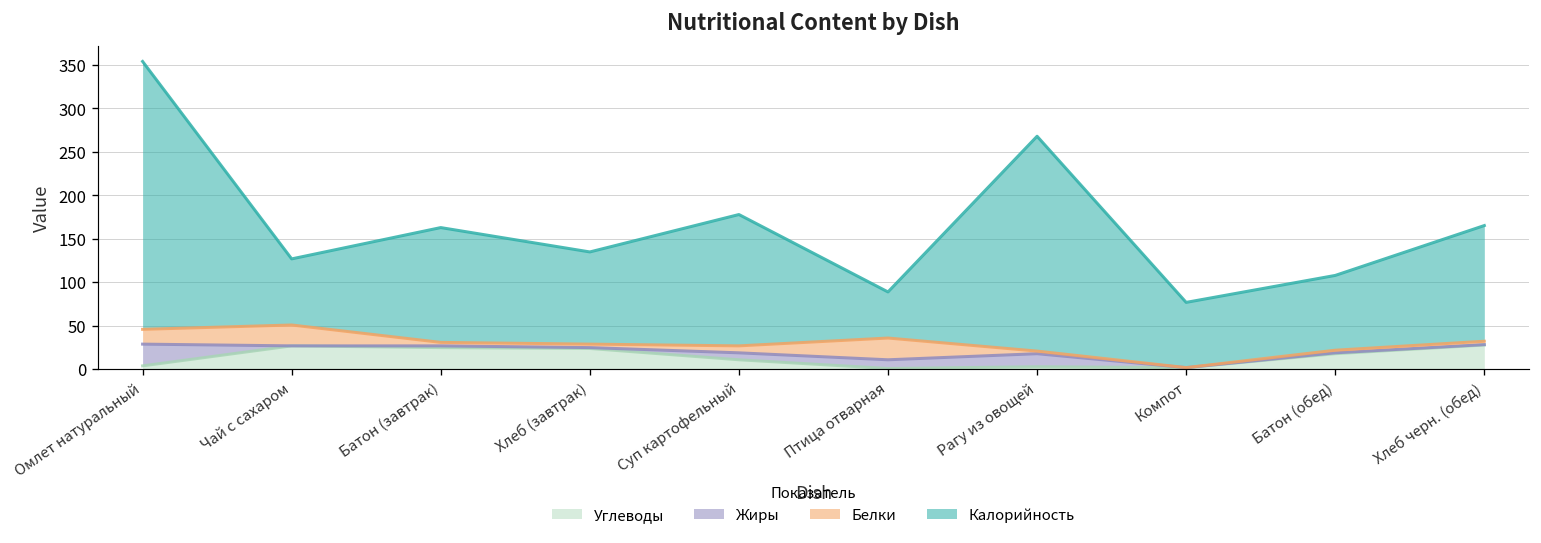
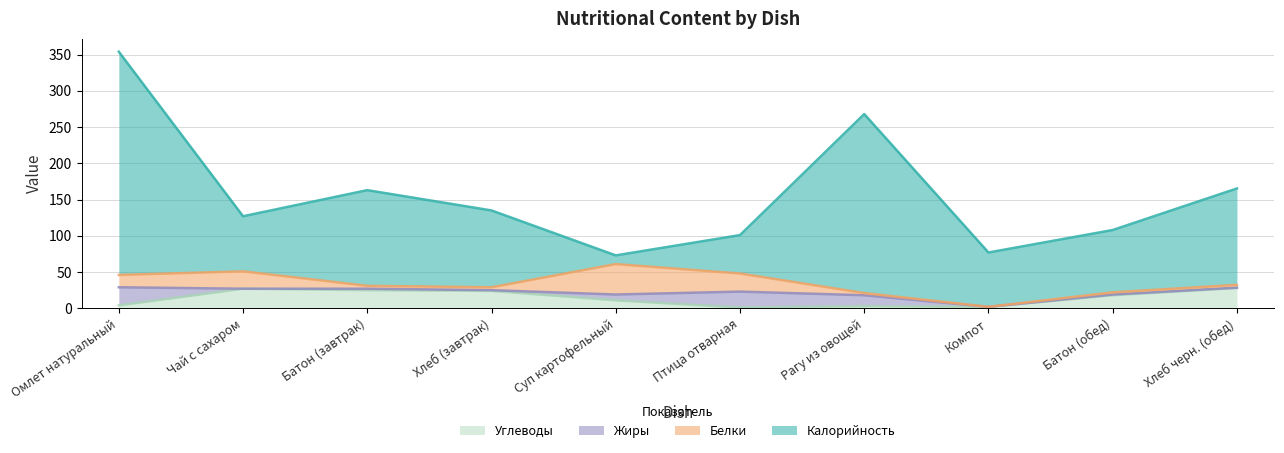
  {
    "Углеводы": {
      "Омлет натуральный": 0,
      "Суп картофельный": 10,
      "Птица отварная": 0,
      "Рагу из овощей": 0
    },
    "Жиры": {
      "Омлет натуральный": 30,
      "Суп картофельный": 10,
-     "Птица отварная": 10
+     "Птица отварная": 20
    },
    "Белки": {
      "Омлет натуральный": 20,
      "Чай с сахаром": 20,
      "Батон (завтрак)": 0,
      "Хлеб (завтрак)": 0,
-     "Суп картофельный": 10,
+     "Суп картофельный": 40,
      "Птица отварная": 30,
      "Хлеб черн. (обед)": 0
    },
    "Калорийность": {
      "Омлет натуральный": 310,
      "Чай с сахаром": 80,
      "Батон (завтрак)": 130,
      "Хлеб (завтрак)": 110,
-     "Суп картофельный": 150,
+     "Суп картофельный": 10,
      "Птица отварная": 50,
      "Рагу из овощей": 250,
      "Компот": 80,
      "Батон (обед)": 90,
      "Хлеб черн. (обед)": 130
    }
  }
